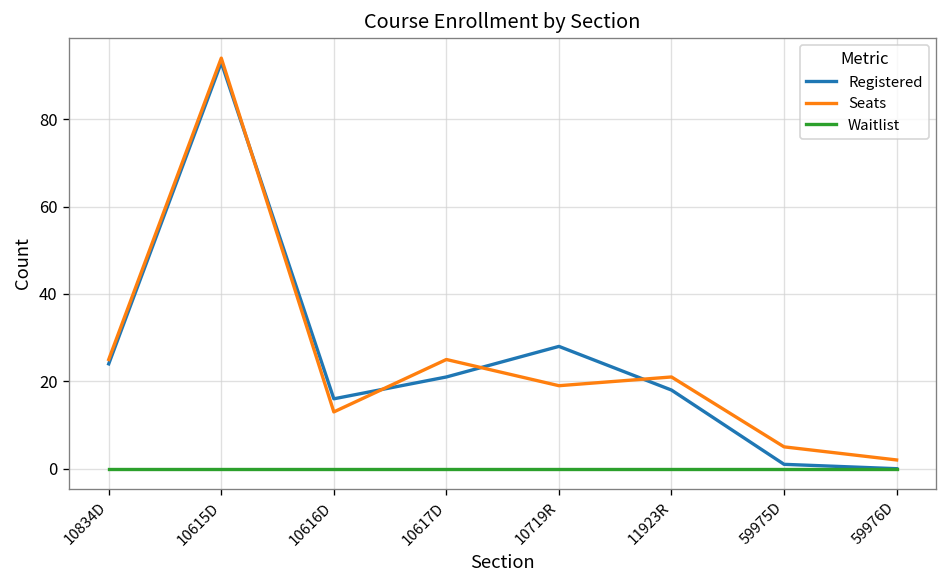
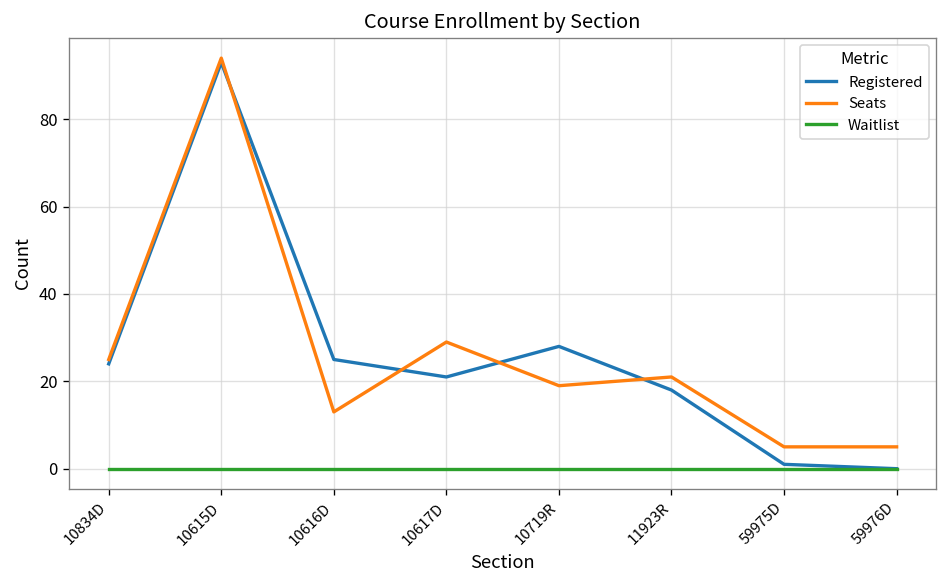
  {
    "Registered": {
      "10834D": 24,
      "10615D": 93,
-     "10616D": 16,
+     "10616D": 25,
      "10617D": 21,
      "10719R": 28,
      "11923R": 18,
      "59975D": 1
    },
    "Seats": {
      "10834D": 25,
      "10615D": 94,
      "10616D": 13,
-     "10617D": 25,
+     "10617D": 29,
      "10719R": 19,
      "11923R": 21,
      "59975D": 5,
-     "59976D": 2
+     "59976D": 5
    },
    "Waitlist": {
      "10834D": 0,
      "10615D": 0,
      "10616D": 0,
      "10617D": 0,
      "10719R": 0,
      "11923R": 0,
      "59975D": 0
    }
  }
